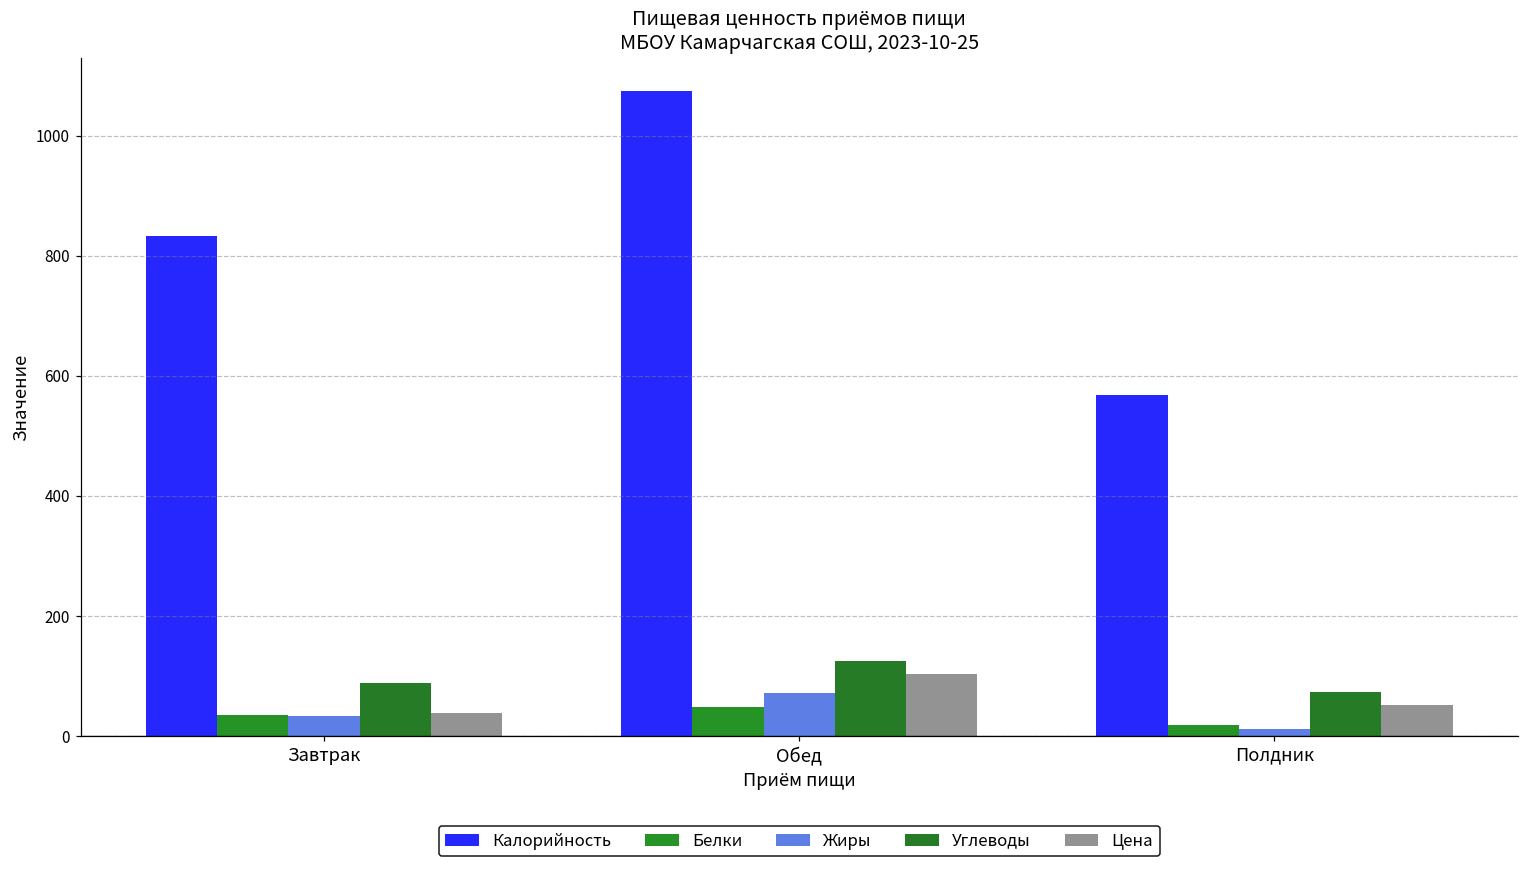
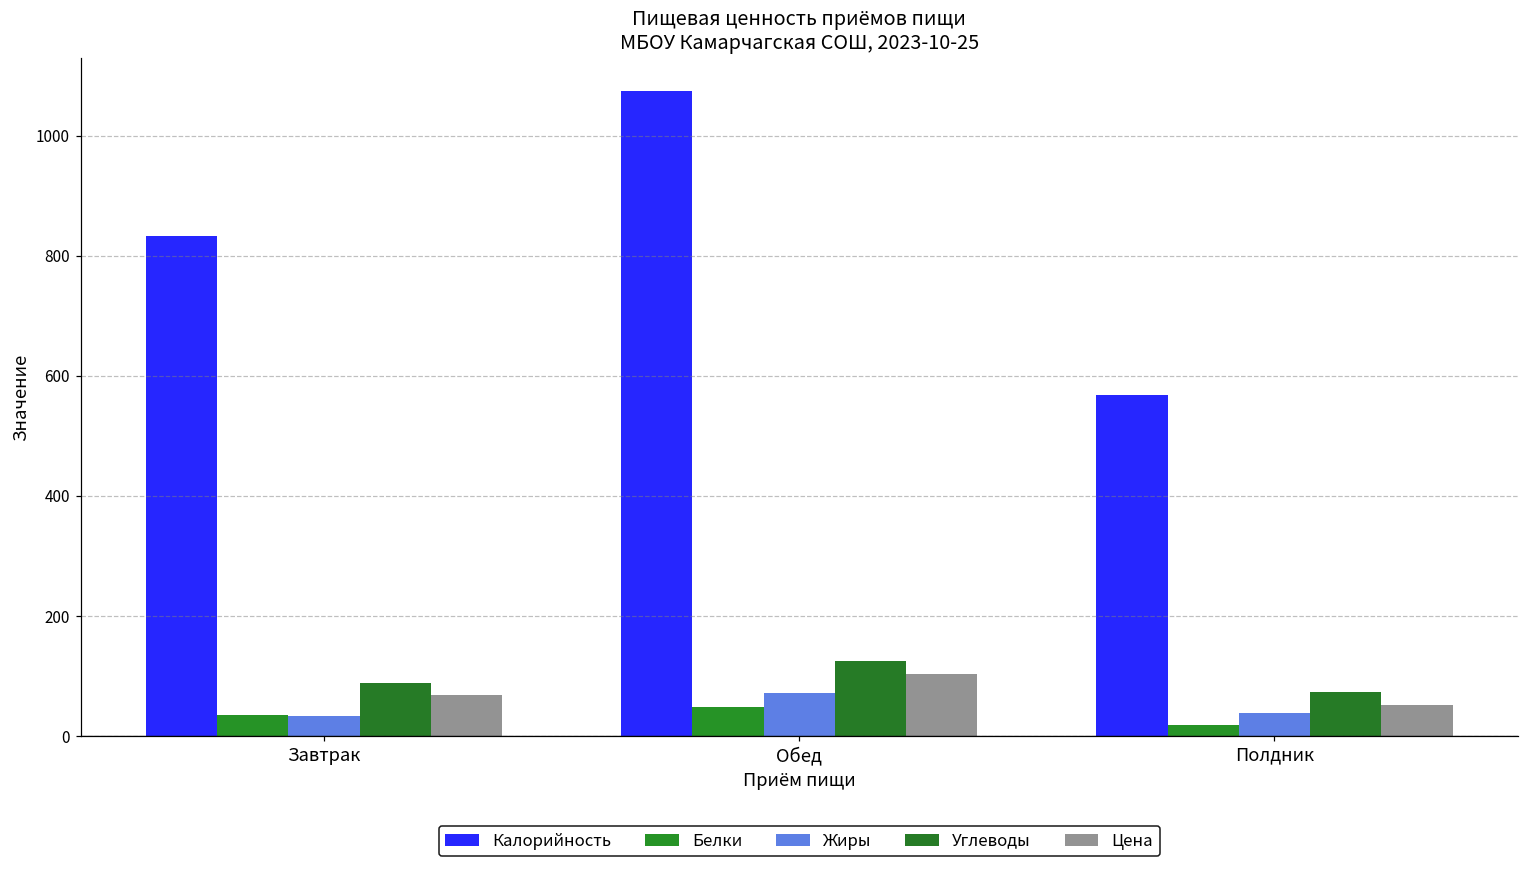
  {
    "Калорийность": {
      "Завтрак": 830,
      "Обед": 1070,
      "Полдник": 570
    },
    "Жиры": {
      "Завтрак": 30,
      "Обед": 70,
-     "Полдник": 10
+     "Полдник": 40
    },
    "Цена": {
-     "Завтрак": 40,
+     "Завтрак": 70,
      "Обед": 100,
      "Полдник": 50
    }
  }
